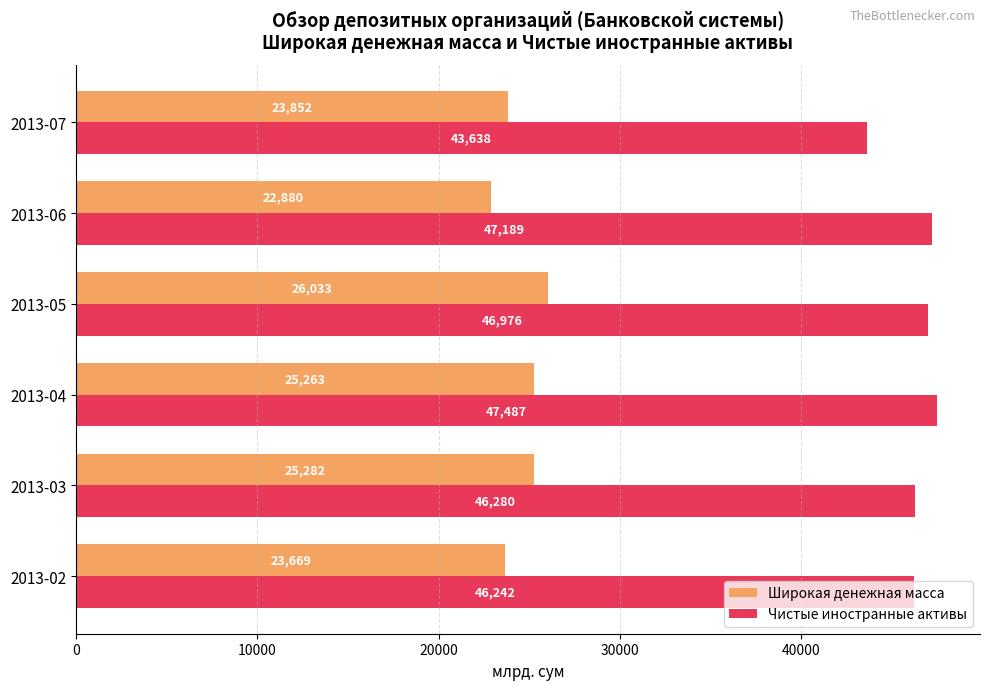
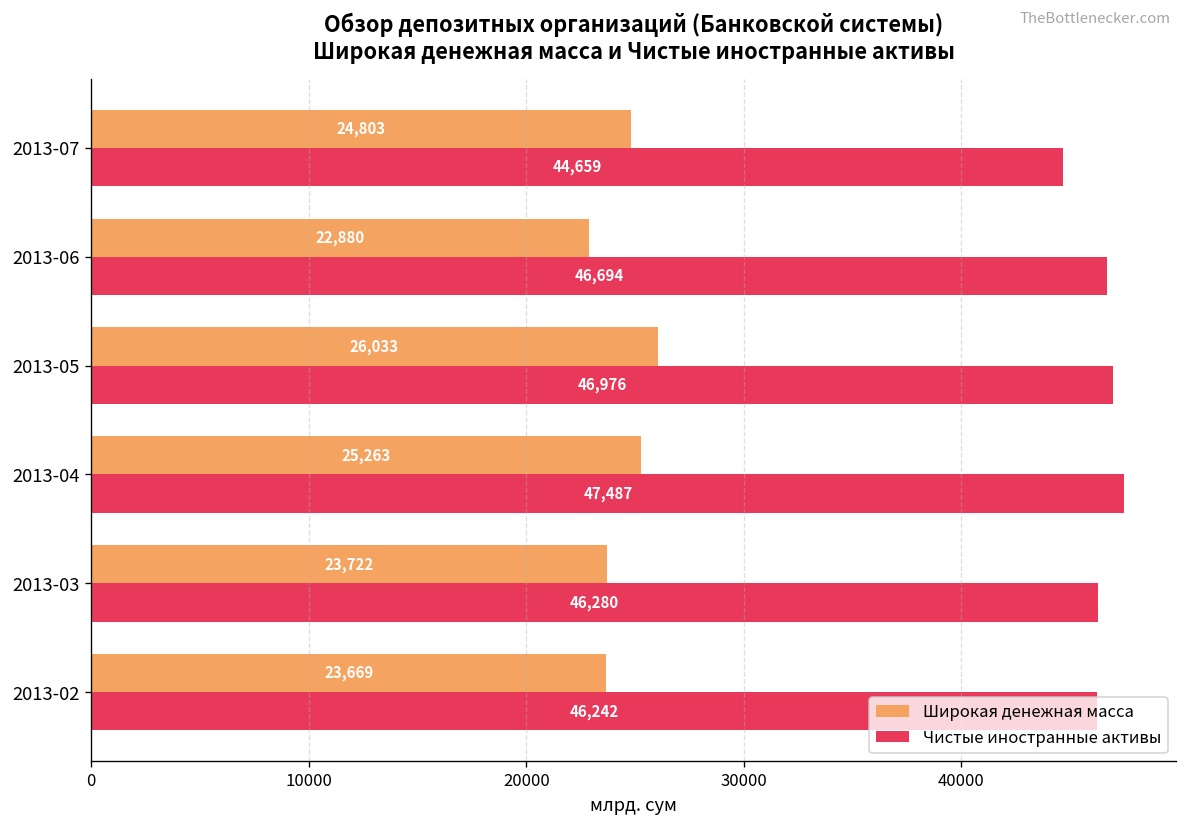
  {
    "Широкая денежная масса": {
-     "2013-07": "23,852",
+     "2013-07": "24,803",
      "2013-06": "22,880",
      "2013-05": "26,033",
      "2013-04": "25,263",
-     "2013-03": "25,282",
+     "2013-03": "23,722",
      "2013-02": "23,669"
    },
    "Чистые иностранные активы": {
-     "2013-07": "43,638",
-     "2013-06": "47,189",
+     "2013-07": "44,659",
+     "2013-06": "46,694",
      "2013-05": "46,976",
      "2013-04": "47,487",
      "2013-03": "46,280"
    }
  }
